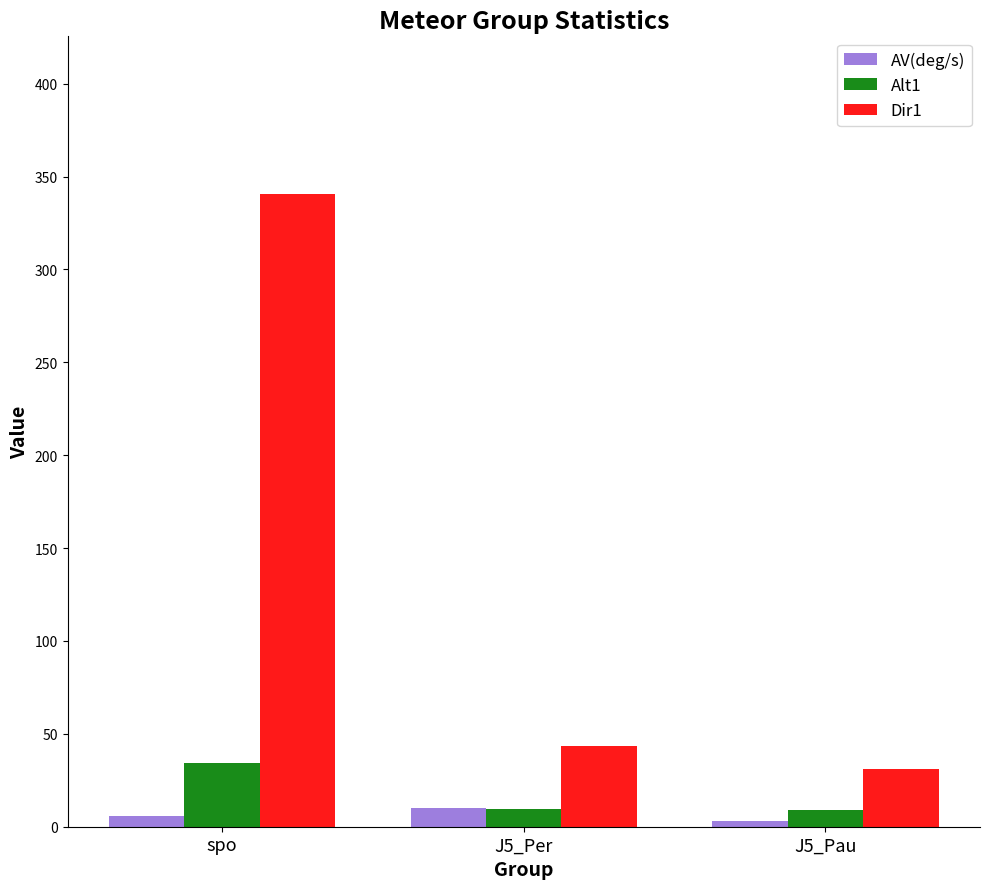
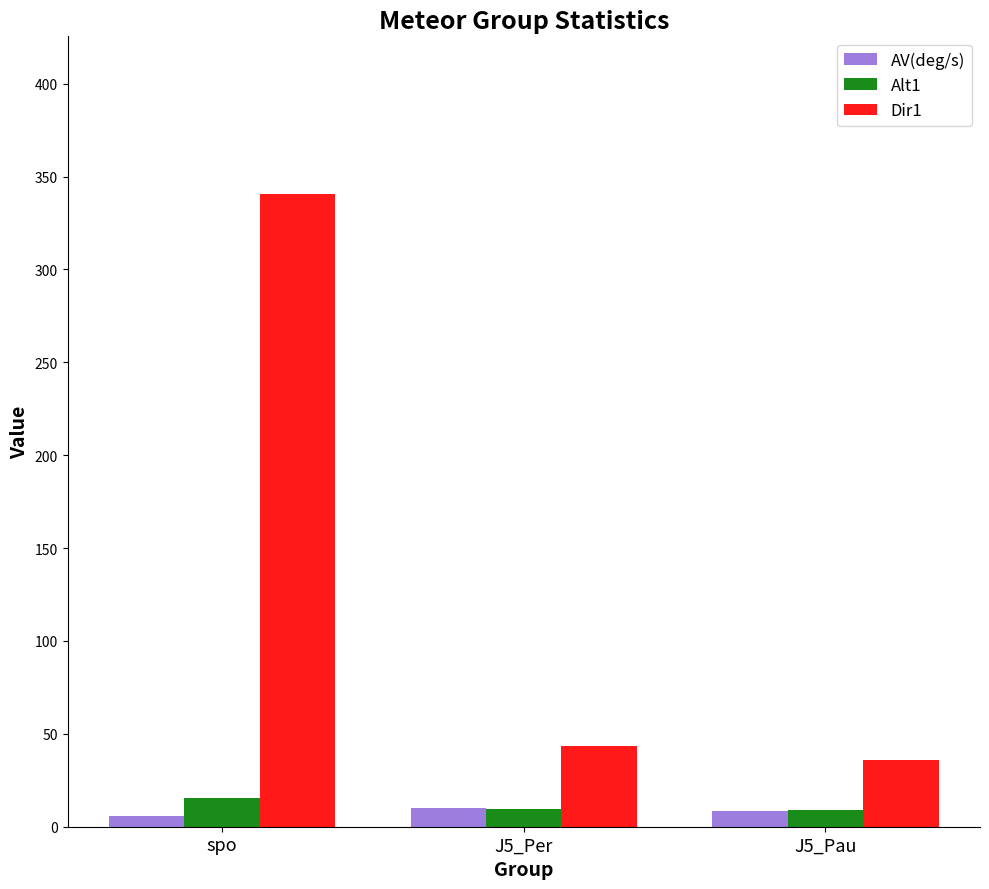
  {
    "AV(deg/s)": {
      "spo": 6,
      "J5_Per": 10,
-     "J5_Pau": 3
+     "J5_Pau": 9
    },
    "Alt1": {
-     "spo": 34,
+     "spo": 16,
      "J5_Per": 9,
      "J5_Pau": 9
    },
    "Dir1": {
      "spo": 340,
      "J5_Per": 44,
-     "J5_Pau": 31
+     "J5_Pau": 36
    }
  }
